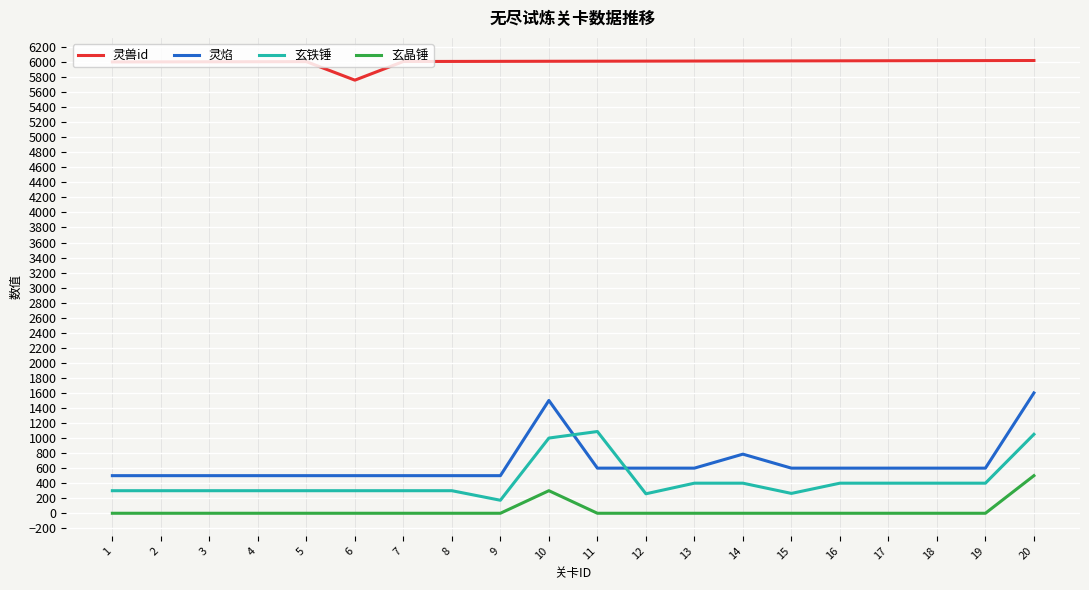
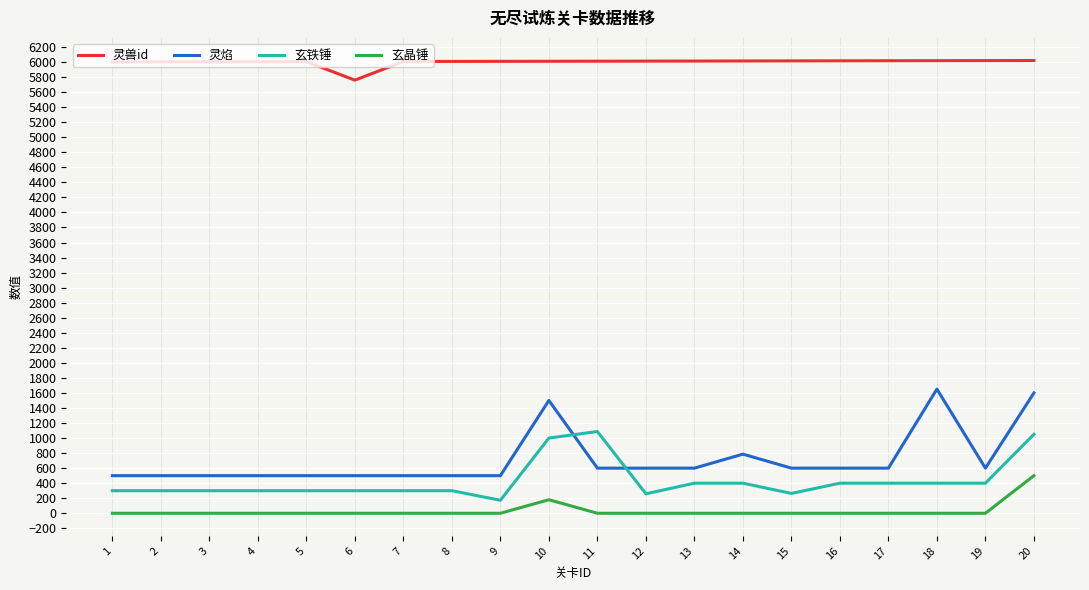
  {
    "灵兽id": {
      "6": 5800,
      "8": 6000,
      "9": 6000,
      "10": 6000,
      "11": 6000,
      "12": 6000,
      "13": 6000,
      "14": 6000,
      "15": 6000,
      "16": 6000,
      "17": 6000,
      "18": 6000,
      "19": 6000,
      "20": 6000
    },
    "灵焰": {
      "1": 500,
      "2": 500,
      "3": 500,
      "4": 500,
      "5": 500,
      "6": 500,
      "7": 500,
      "8": 500,
      "9": 500,
      "10": 1500,
      "11": 600,
      "12": 600,
      "13": 600,
      "14": 800,
      "15": 600,
      "16": 600,
      "17": 600,
-     "18": 600,
+     "18": 1700,
      "19": 600,
      "20": 1600
    },
    "玄铁锤": {
      "1": 300,
      "2": 300,
      "3": 300,
      "4": 300,
      "5": 300,
      "6": 300,
      "7": 300,
      "8": 300,
      "9": 200,
      "10": 1000,
      "11": 1100,
      "12": 300,
      "13": 400,
      "14": 400,
      "15": 300,
      "16": 400,
      "17": 400,
      "18": 400,
      "19": 400,
      "20": 1100
    },
    "玄晶锤": {
      "1": 0,
      "2": 0,
      "3": 0,
      "4": 0,
      "5": 0,
      "6": 0,
      "7": 0,
      "8": 0,
      "9": 0,
-     "10": 300,
+     "10": 200,
      "11": 0,
      "12": 0,
      "13": 0,
      "14": 0,
      "15": 0,
      "16": 0,
      "17": 0,
      "18": 0,
      "19": 0,
      "20": 500
    }
  }
